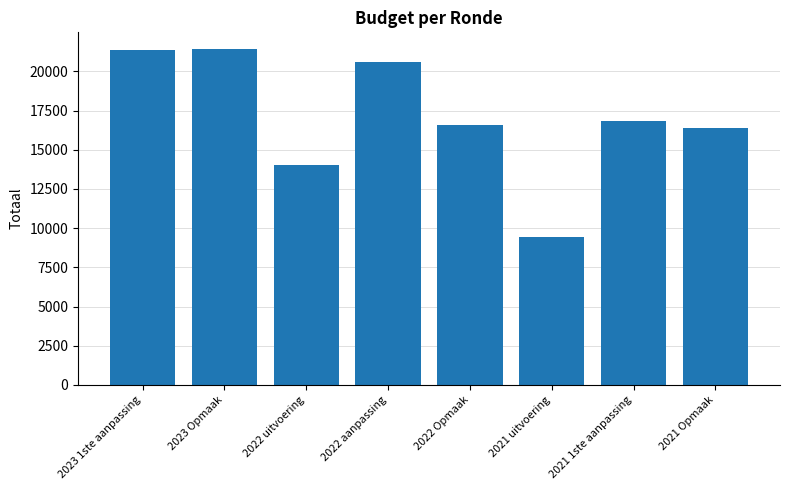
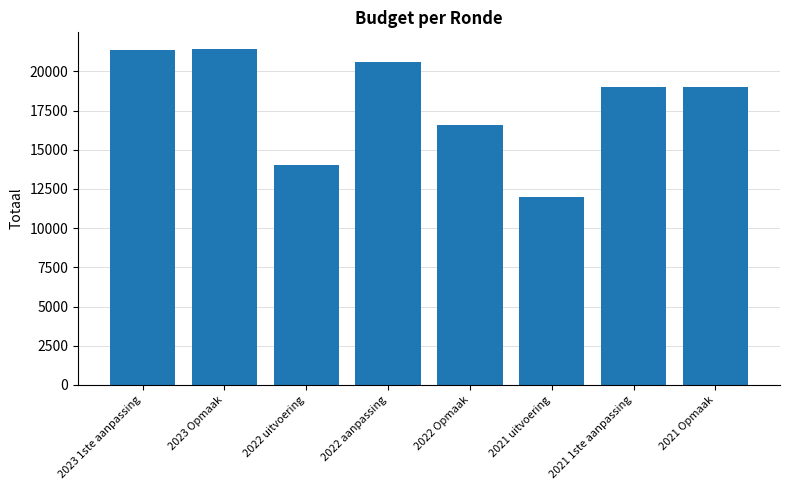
  {
    "2023 1ste aanpassing": 21400,
    "2023 Opmaak": 21400,
    "2022 uitvoering": 14000,
    "2022 aanpassing": 20600,
    "2022 Opmaak": 16600,
-   "2021 uitvoering": 9500,
-   "2021 1ste aanpassing": 16800,
-   "2021 Opmaak": 16400
+   "2021 uitvoering": 12000,
+   "2021 1ste aanpassing": 19000,
+   "2021 Opmaak": 19000
  }
